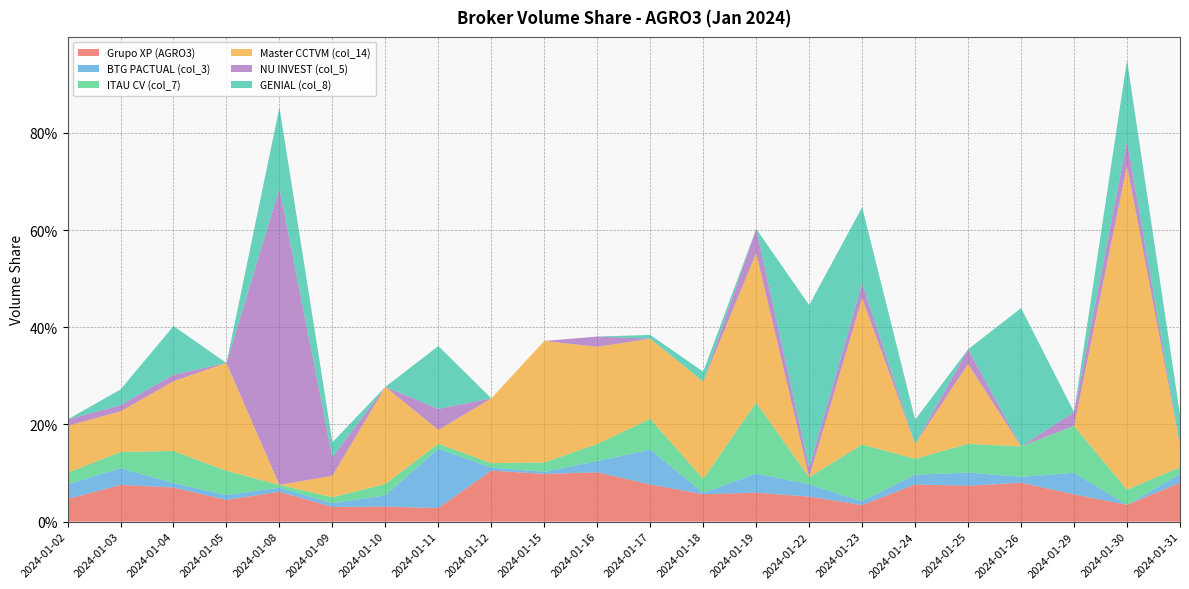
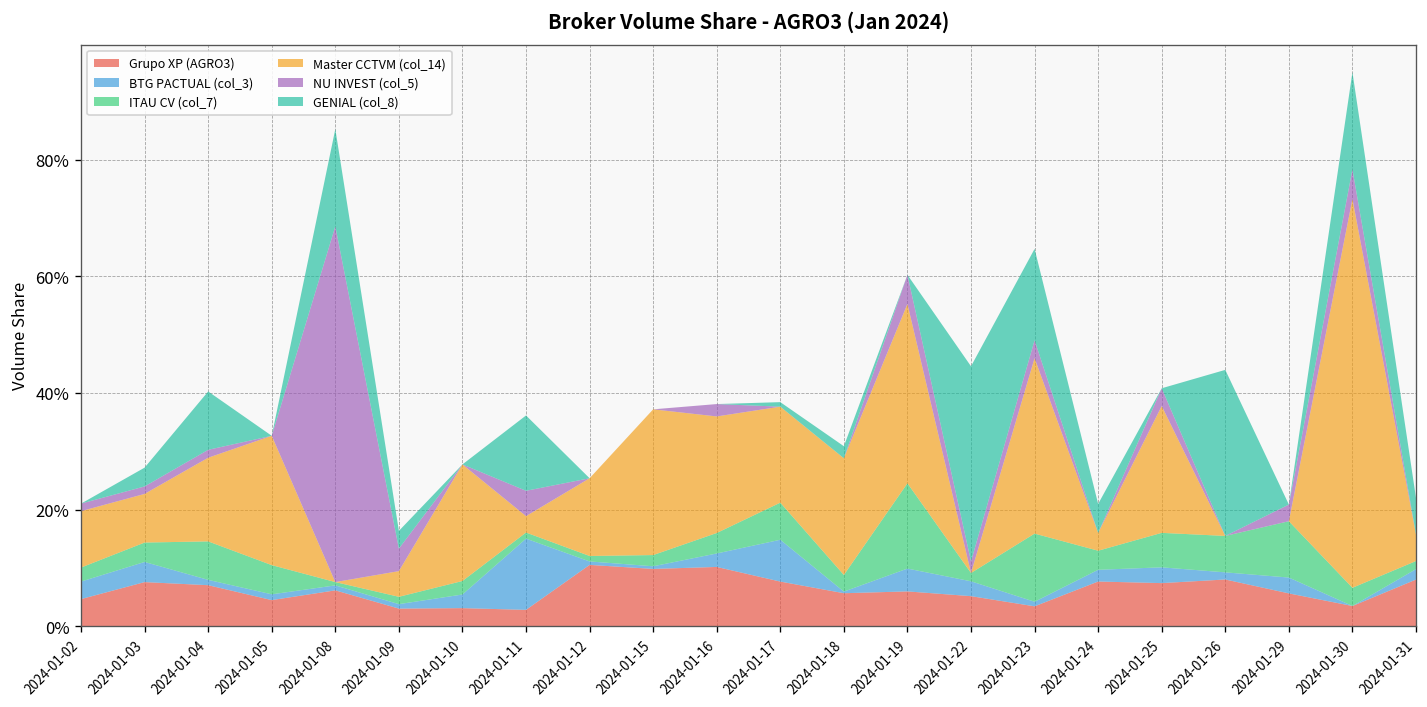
  {
    "Grupo XP (AGRO3)": {
      "2024-01-02": "5%",
      "2024-01-03": "8%",
      "2024-01-04": "7%",
      "2024-01-05": "4%",
      "2024-01-08": "6%",
      "2024-01-09": "3%",
      "2024-01-10": "3%",
      "2024-01-11": "3%",
      "2024-01-12": "11%",
      "2024-01-16": "10%",
      "2024-01-17": "8%",
      "2024-01-19": "6%",
      "2024-01-22": "5%",
      "2024-01-23": "3%",
      "2024-01-24": "8%",
      "2024-01-25": "7%",
      "2024-01-26": "8%",
      "2024-01-29": "6%",
      "2024-01-31": "8%"
    },
    "BTG PACTUAL (col_3)": {
      "2024-01-02": "3%",
      "2024-01-03": "3%",
      "2024-01-04": "1%",
      "2024-01-05": "1%",
      "2024-01-08": "1%",
      "2024-01-09": "1%",
      "2024-01-10": "2%",
      "2024-01-11": "12%",
      "2024-01-12": "1%",
      "2024-01-16": "2%",
      "2024-01-17": "7%",
      "2024-01-19": "4%",
      "2024-01-22": "3%",
      "2024-01-23": "1%",
      "2024-01-24": "2%",
      "2024-01-25": "3%",
      "2024-01-26": "1%",
-     "2024-01-29": "4%",
+     "2024-01-29": "3%",
      "2024-01-31": "2%"
    },
    "Master CCTVM (col_14)": {
      "2024-01-02": "10%",
      "2024-01-03": "8%",
      "2024-01-04": "14%",
      "2024-01-09": "4%",
      "2024-01-11": "3%",
      "2024-01-16": "20%",
      "2024-01-19": "31%",
      "2024-01-23": "30%",
-     "2024-01-25": "16%",
+     "2024-01-25": "22%",
      "2024-01-30": "67%"
    },
    "NU INVEST (col_5)": {
      "2024-01-03": "1%",
      "2024-01-04": "1%",
      "2024-01-08": "61%",
      "2024-01-09": "4%",
      "2024-01-11": "4%",
      "2024-01-22": "2%",
      "2024-01-23": "3%",
      "2024-01-30": "5%"
    }
  }
